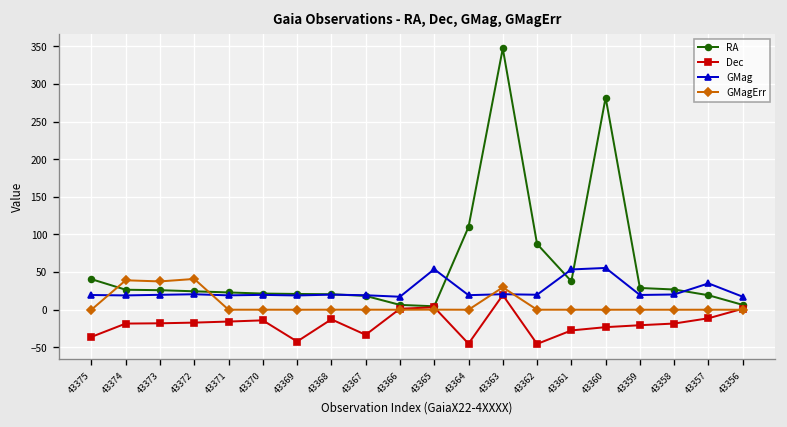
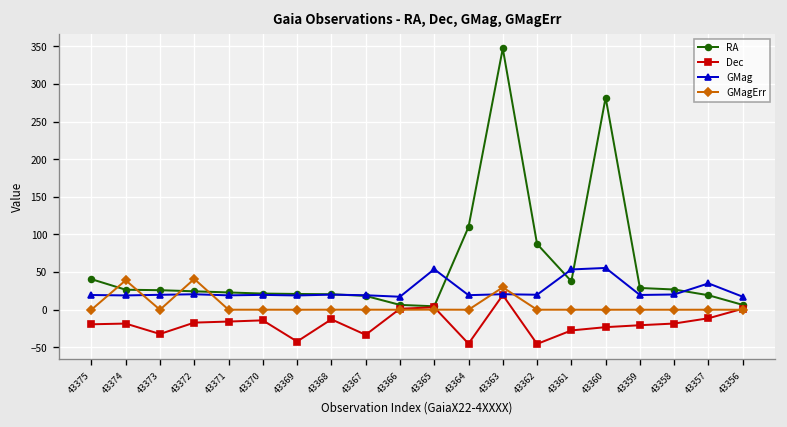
  {
    "RA": {
      "43375": 40,
      "43374": 30,
      "43373": 30,
      "43366": 10,
      "43364": 110,
      "43363": 350,
      "43362": 90,
      "43361": 40,
      "43360": 280,
      "43359": 30,
      "43358": 30,
      "43357": 20,
      "43356": 10
    },
    "Dec": {
-     "43375": -40,
+     "43375": -20,
      "43374": -20,
-     "43373": -20,
+     "43373": -30,
      "43372": -20,
      "43371": -20,
      "43370": -10,
      "43369": -40,
      "43368": -10,
      "43367": -30,
      "43364": -50,
      "43362": -50,
      "43361": -30,
      "43360": -20,
      "43359": -20,
      "43358": -20,
      "43357": -10
    },
    "GMag": {
      "43375": 20,
      "43374": 20,
      "43373": 20,
      "43366": 20,
      "43365": 50,
      "43364": 20,
      "43362": 20,
      "43361": 50,
      "43360": 60,
      "43359": 20,
      "43358": 20,
      "43357": 40,
      "43356": 20
    },
    "GMagErr": {
      "43375": 0,
      "43374": 40,
-     "43373": 40,
+     "43373": 0,
      "43372": 40,
      "43371": 0,
      "43370": 0,
      "43369": 0,
      "43368": 0,
      "43367": 0,
      "43364": 0,
      "43363": 30,
      "43362": 0,
      "43361": 0,
      "43360": 0,
      "43359": 0,
      "43358": 0,
      "43357": 0
    }
  }
